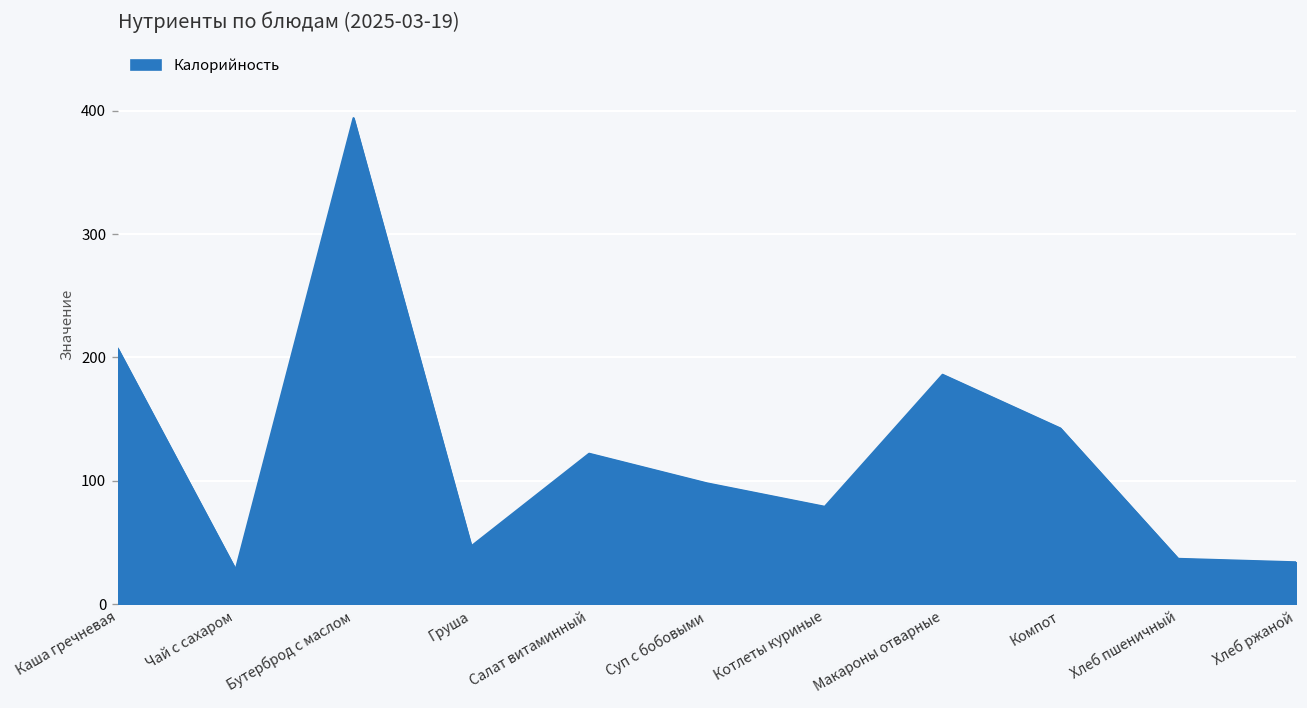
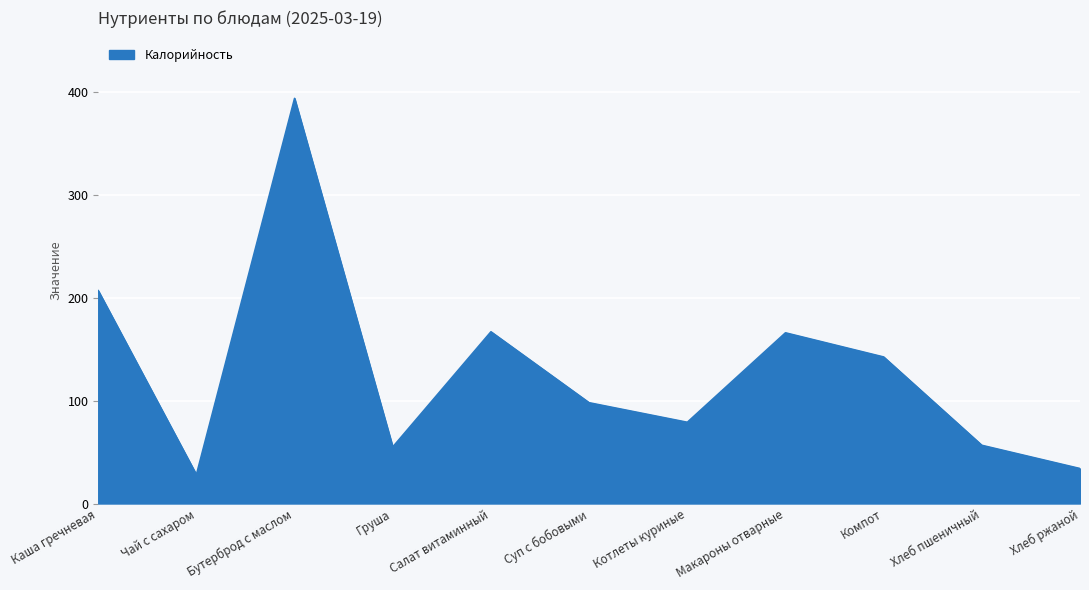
  {
    "Каша гречневая": 207,
    "Чай с сахаром": 28,
    "Бутерброд с маслом": 394,
-   "Груша": 47,
-   "Салат витаминный": 122,
+   "Груша": 55,
+   "Салат витаминный": 167,
    "Суп с бобовыми": 98,
    "Котлеты куриные": 79,
-   "Макароны отварные": 186,
+   "Макароны отварные": 166,
    "Компот": 143,
-   "Хлеб пшеничный": 37,
+   "Хлеб пшеничный": 57,
    "Хлеб ржаной": 34
  }
